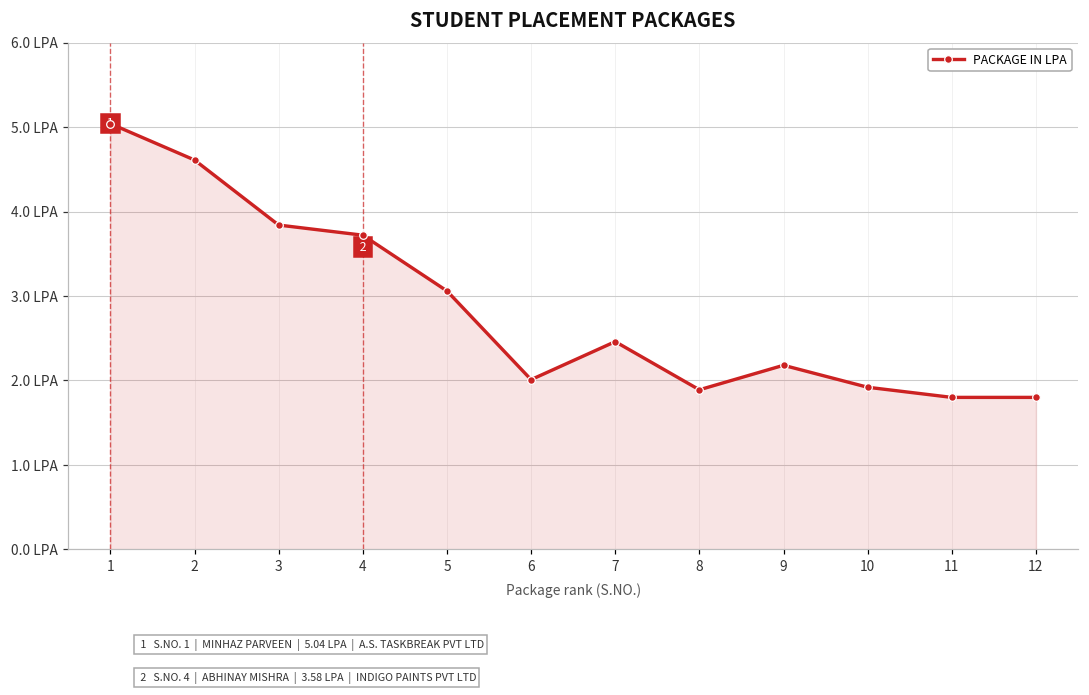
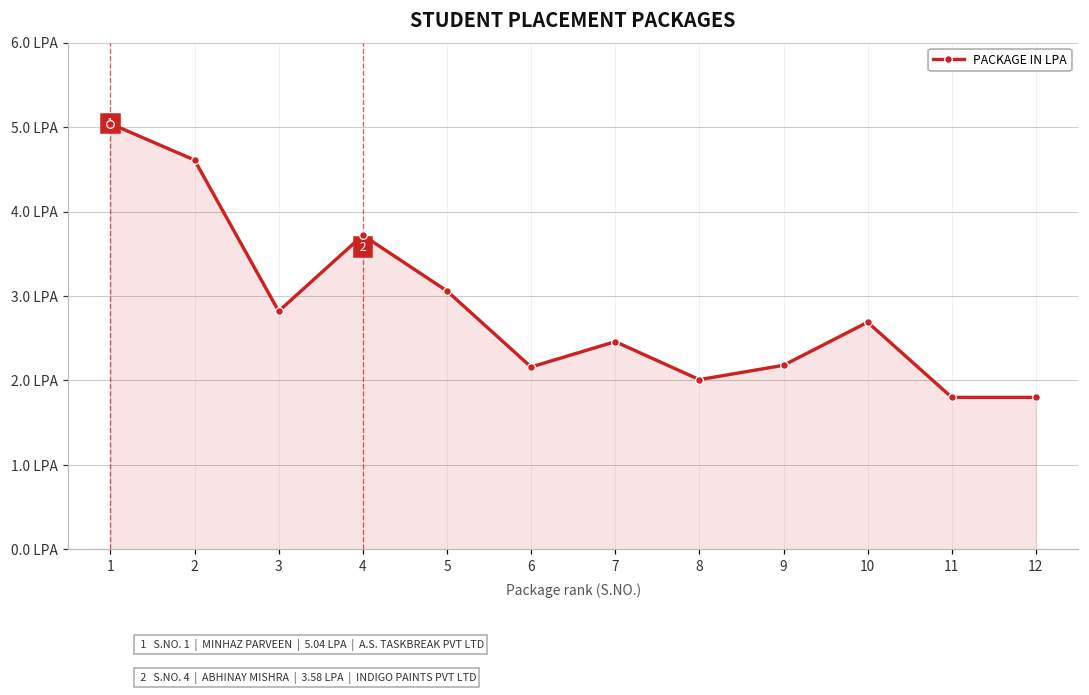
  {
    "2": "4.6 LPA",
-   "3": "3.8 LPA",
+   "3": "2.8 LPA",
    "5": "3.1 LPA",
-   "6": "2.0 LPA",
+   "6": "2.2 LPA",
    "7": "2.5 LPA",
-   "8": "1.9 LPA",
+   "8": "2.0 LPA",
    "9": "2.2 LPA",
-   "10": "1.9 LPA",
+   "10": "2.7 LPA",
    "11": "1.8 LPA",
    "12": "1.8 LPA"
  }
